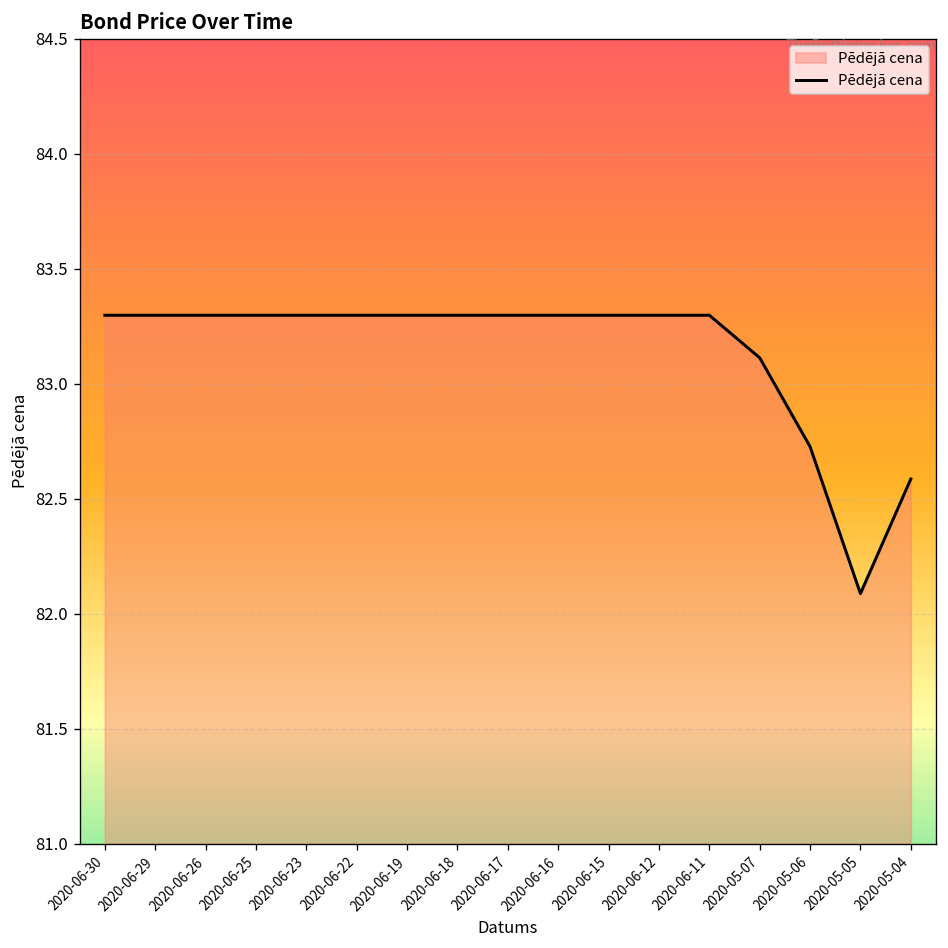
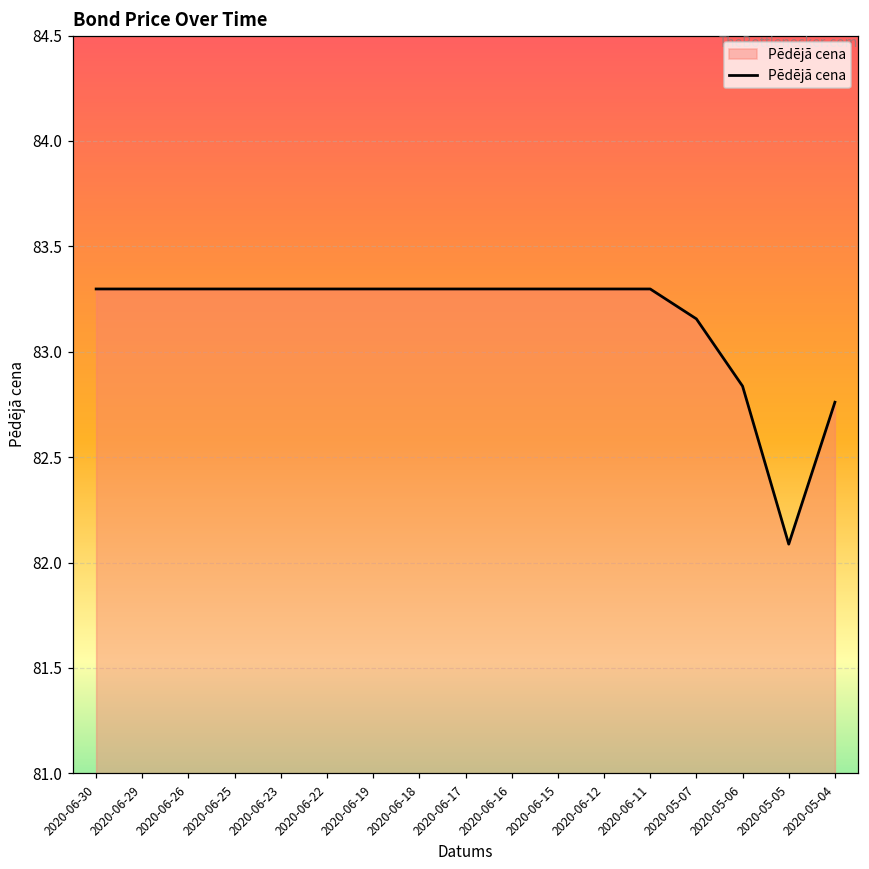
  {
    "2020-06-30": 83.30,
    "2020-06-29": 83.30,
    "2020-06-26": 83.30,
    "2020-06-25": 83.30,
    "2020-06-23": 83.30,
    "2020-06-22": 83.30,
    "2020-06-19": 83.30,
    "2020-06-18": 83.30,
    "2020-06-17": 83.30,
    "2020-06-16": 83.30,
    "2020-06-15": 83.30,
    "2020-06-12": 83.30,
    "2020-06-11": 83.30,
-   "2020-05-07": 83.11,
-   "2020-05-06": 82.73,
+   "2020-05-07": 83.16,
+   "2020-05-06": 82.84,
    "2020-05-05": 82.09,
-   "2020-05-04": 82.59
+   "2020-05-04": 82.76
  }
